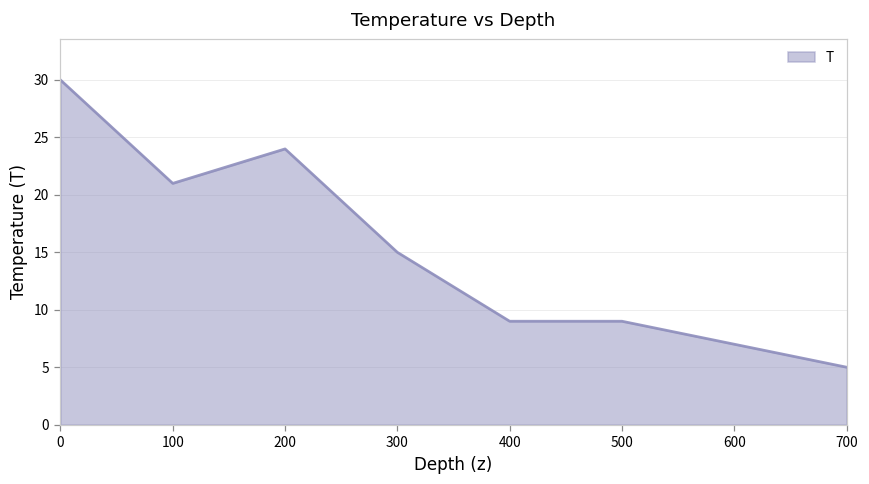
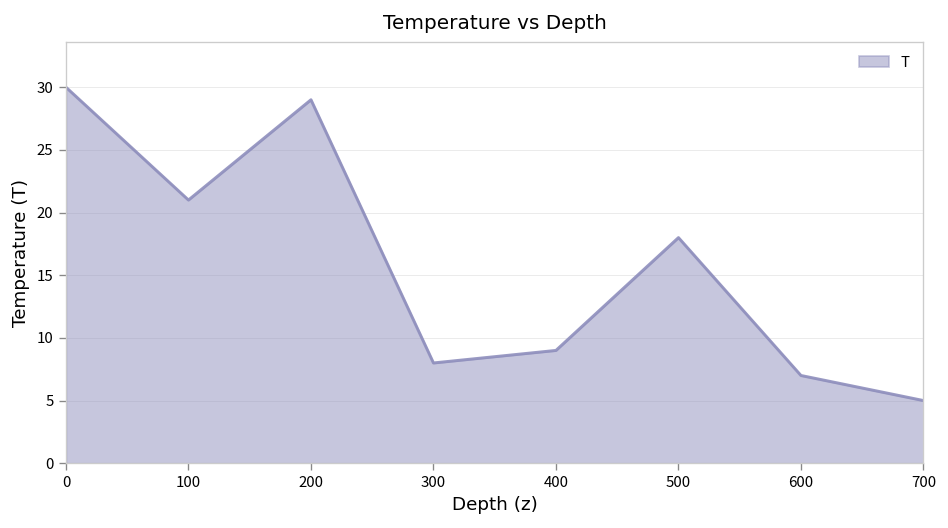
  {
    "0": 30,
    "100": 21,
-   "200": 24,
-   "300": 15,
+   "200": 29,
+   "300": 8,
    "400": 9,
-   "500": 9,
+   "500": 18,
    "600": 7,
    "700": 5
  }
